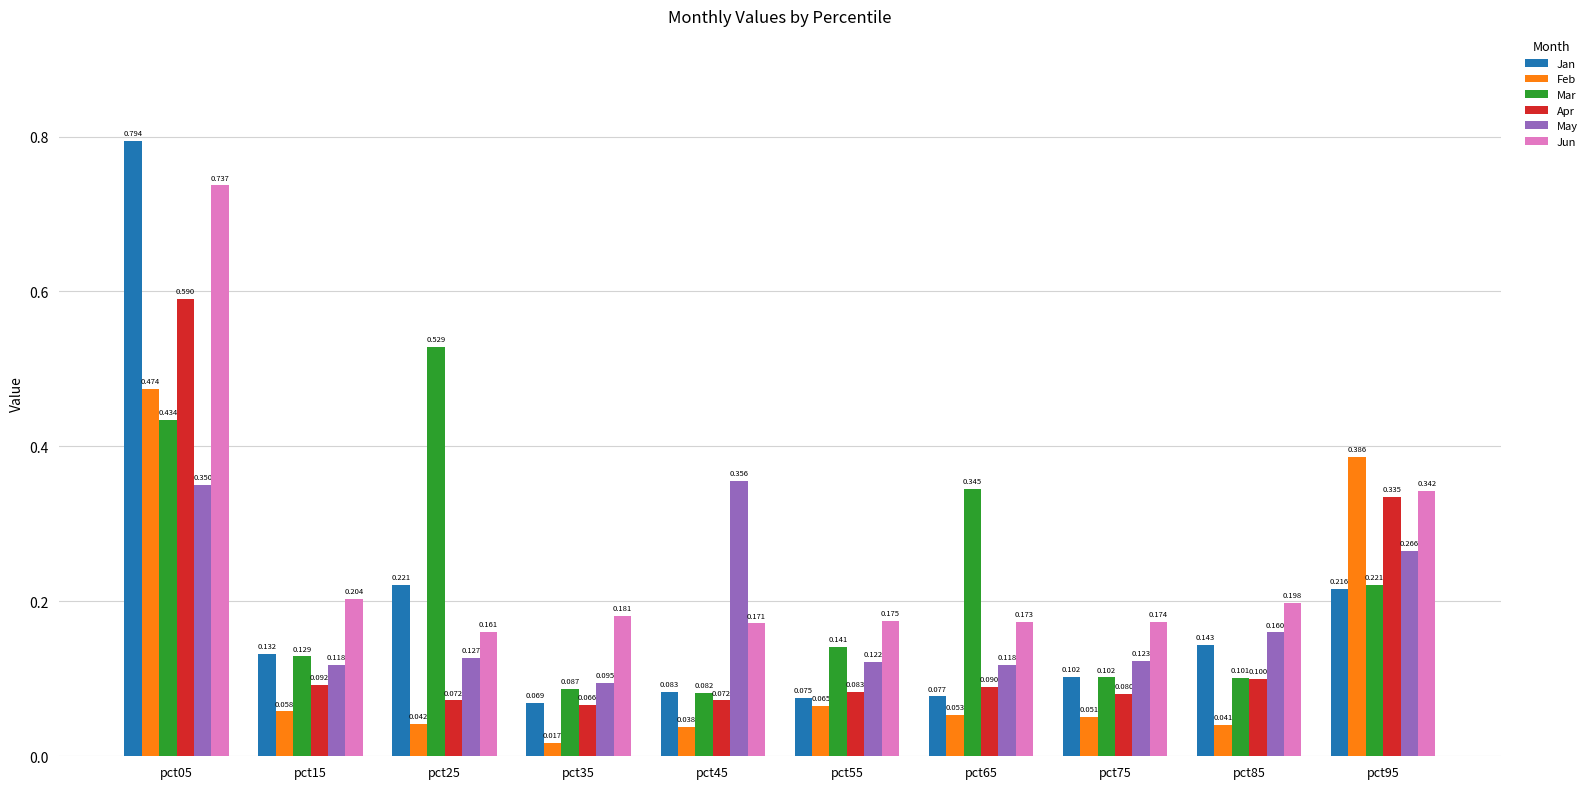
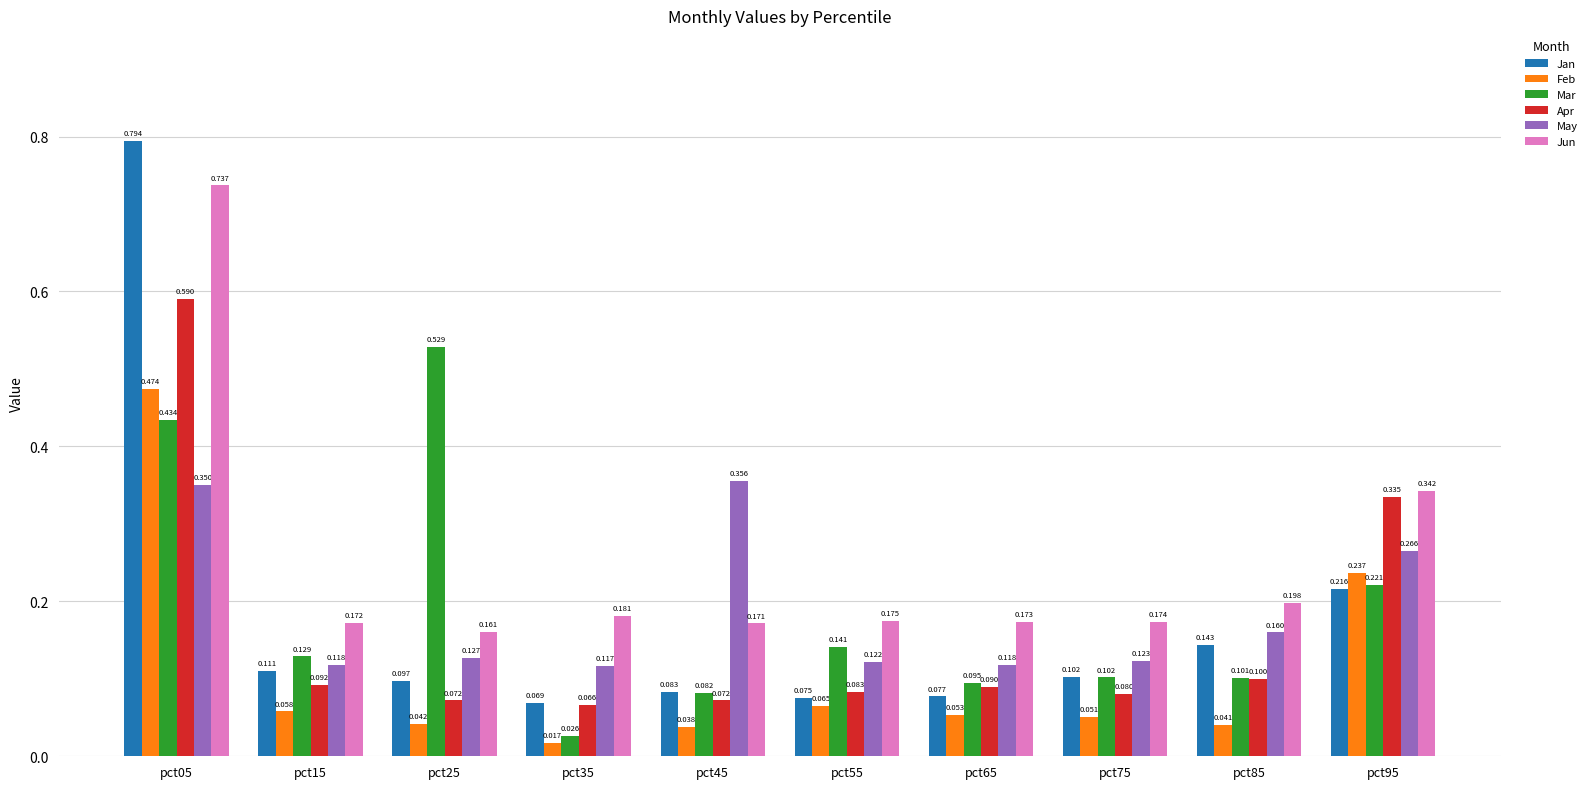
  {
    "Jan": {
      "pct05": 0.794,
-     "pct15": 0.132,
-     "pct25": 0.221,
+     "pct15": 0.111,
+     "pct25": 0.097,
      "pct35": 0.069,
      "pct45": 0.083,
      "pct55": 0.075,
      "pct65": 0.077,
      "pct75": 0.102,
      "pct85": 0.143,
      "pct95": 0.216
    },
    "Feb": {
      "pct05": 0.474,
      "pct15": 0.058,
      "pct25": 0.042,
      "pct35": 0.017,
      "pct45": 0.038,
      "pct55": 0.065,
      "pct65": 0.053,
      "pct75": 0.051,
      "pct85": 0.041,
-     "pct95": 0.386
+     "pct95": 0.237
    },
    "Mar": {
      "pct05": 0.434,
      "pct15": 0.129,
      "pct25": 0.529,
-     "pct35": 0.087,
+     "pct35": 0.026,
      "pct45": 0.082,
      "pct55": 0.141,
-     "pct65": 0.345,
+     "pct65": 0.095,
      "pct75": 0.102,
      "pct85": 0.101,
      "pct95": 0.221
    },
    "Apr": {
      "pct05": 0.590,
      "pct15": 0.092,
      "pct25": 0.072,
      "pct35": 0.066,
      "pct45": 0.072,
      "pct55": 0.083,
      "pct65": 0.090,
      "pct75": 0.080,
      "pct85": 0.100,
      "pct95": 0.335
    },
    "May": {
      "pct05": 0.350,
      "pct15": 0.118,
      "pct25": 0.127,
-     "pct35": 0.095,
+     "pct35": 0.117,
      "pct45": 0.356,
      "pct55": 0.122,
      "pct65": 0.118,
      "pct75": 0.123,
      "pct85": 0.160,
      "pct95": 0.266
    },
    "Jun": {
      "pct05": 0.737,
-     "pct15": 0.204,
+     "pct15": 0.172,
      "pct25": 0.161,
      "pct35": 0.181,
      "pct45": 0.171,
      "pct55": 0.175,
      "pct65": 0.173,
      "pct75": 0.174,
      "pct85": 0.198,
      "pct95": 0.342
    }
  }
